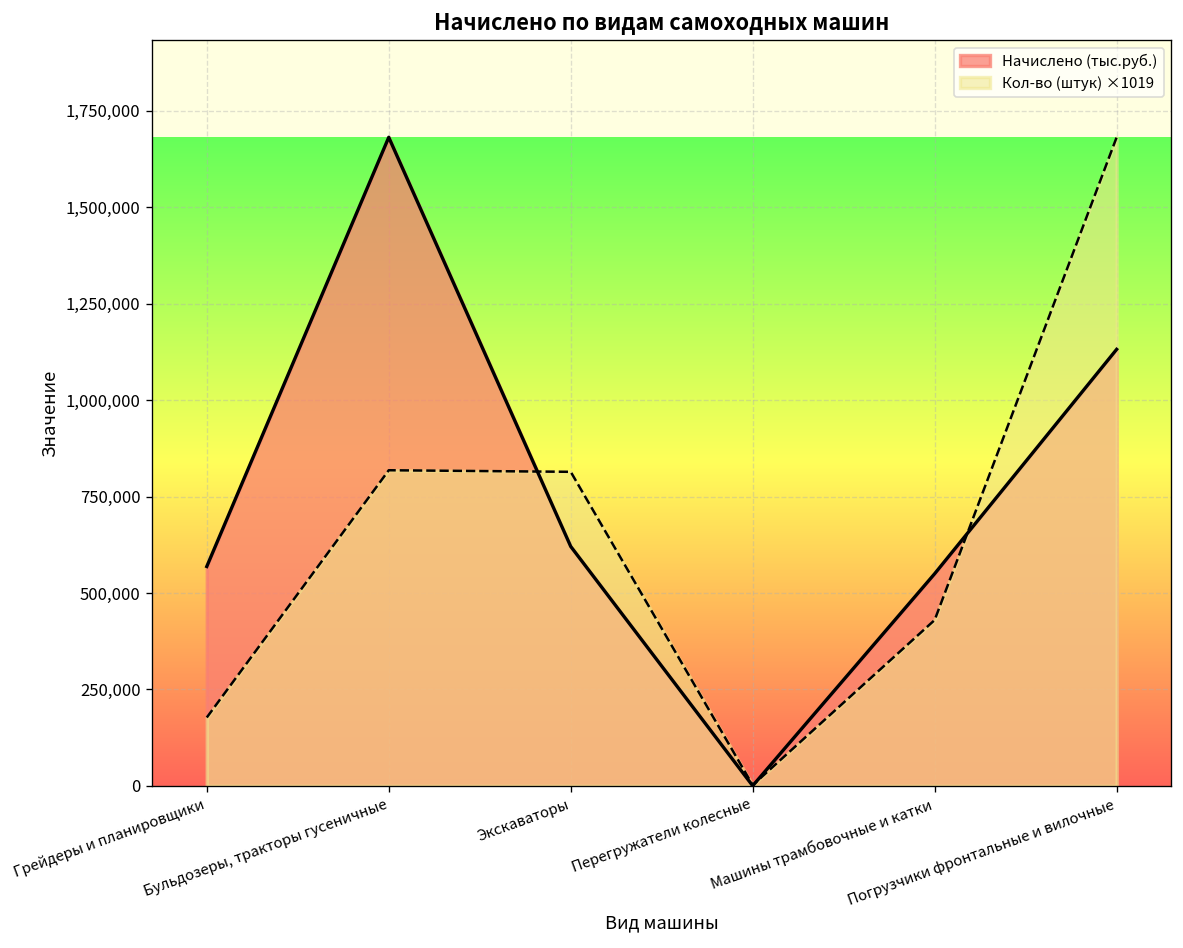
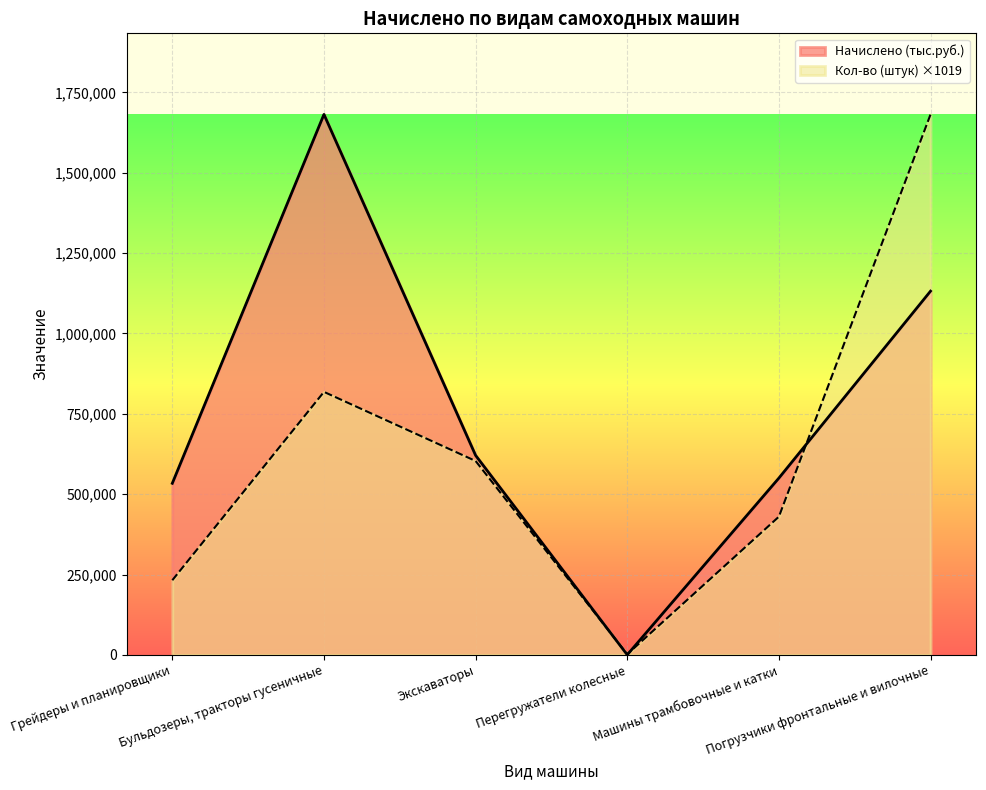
  {
    "Начислено (тыс.руб.)": {
-     "Грейдеры и планировщики": "570,000",
+     "Грейдеры и планировщики": "530,000",
      "Бульдозеры, тракторы гусеничные": "1,680,000",
      "Экскаваторы": "620,000",
      "Машины трамбовочные и катки": "550,000",
      "Погрузчики фронтальные и вилочные": "1,130,000"
    },
    "Кол-во (штук) ×1019": {
-     "Грейдеры и планировщики": "180,000",
+     "Грейдеры и планировщики": "230,000",
      "Бульдозеры, тракторы гусеничные": "820,000",
-     "Экскаваторы": "810,000",
+     "Экскаваторы": "600,000",
      "Машины трамбовочные и катки": "430,000",
      "Погрузчики фронтальные и вилочные": "1,680,000"
    }
  }
